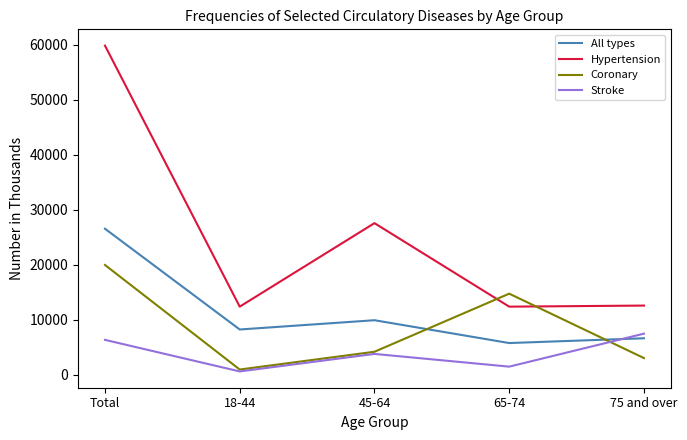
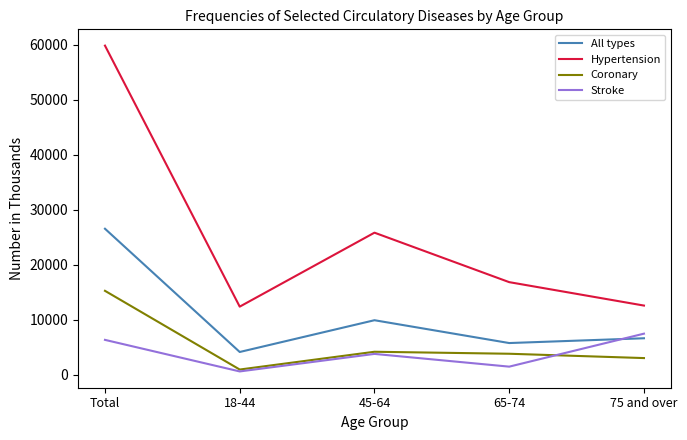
  {
    "All types": {
      "Total": 27000,
-     "18-44": 8000,
+     "18-44": 4000,
      "45-64": 10000,
      "65-74": 6000,
      "75 and over": 7000
    },
    "Hypertension": {
      "Total": 60000,
      "18-44": 12000,
-     "45-64": 28000,
-     "65-74": 12000,
+     "45-64": 26000,
+     "65-74": 17000,
      "75 and over": 13000
    },
    "Coronary": {
-     "Total": 20000,
-     "65-74": 15000,
+     "Total": 15000,
+     "65-74": 4000,
      "75 and over": 3000
    },
    "Stroke": {
      "Total": 6000,
      "65-74": 2000,
      "75 and over": 7000
    }
  }
